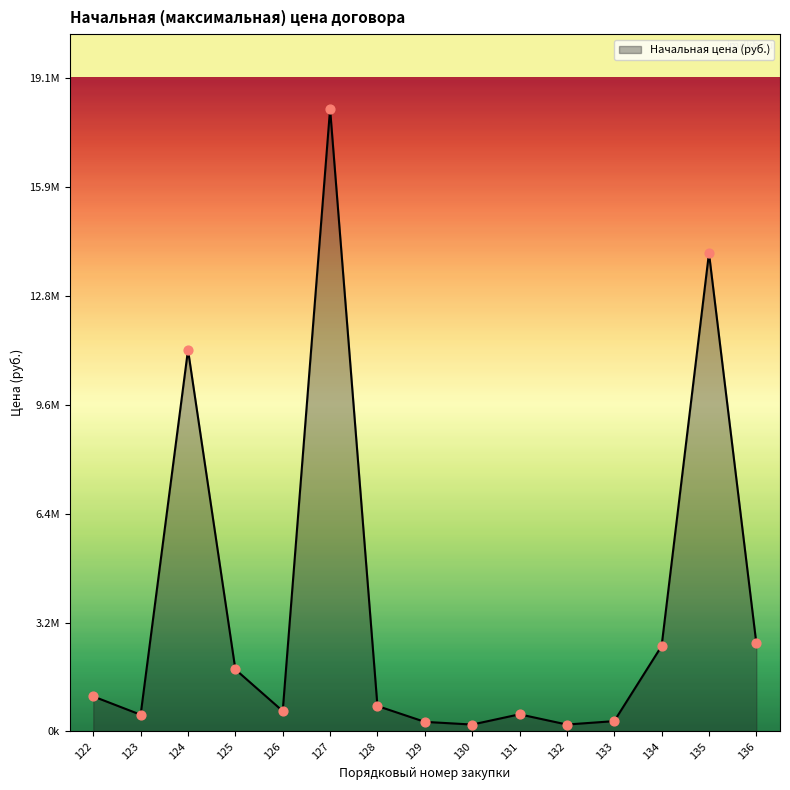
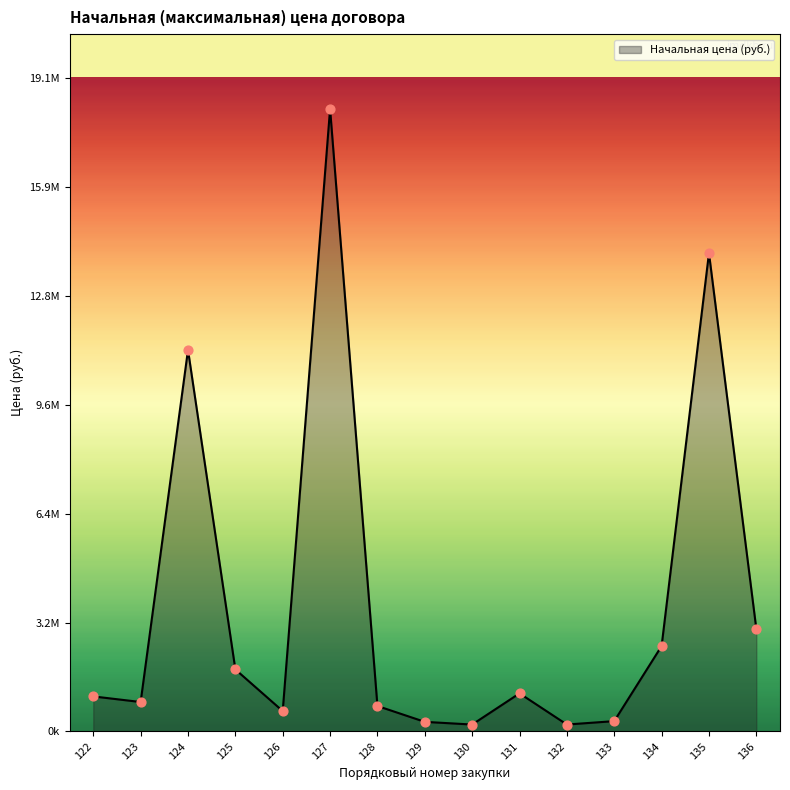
  {
    "122": 1000000,
-   "123": 500000,
+   "123": 900000,
    "124": 11200000,
    "125": 1800000,
    "126": 600000,
    "127": 18200000,
    "128": 700000,
    "129": 300000,
    "130": 200000,
-   "131": 500000,
+   "131": 1100000,
    "132": 200000,
    "133": 300000,
    "134": 2500000,
    "135": 14000000,
-   "136": 2600000
+   "136": 3000000
  }
